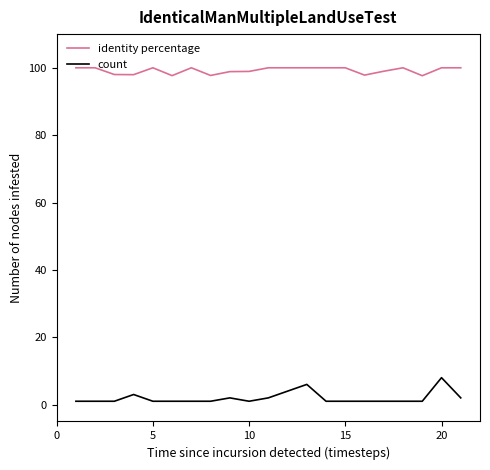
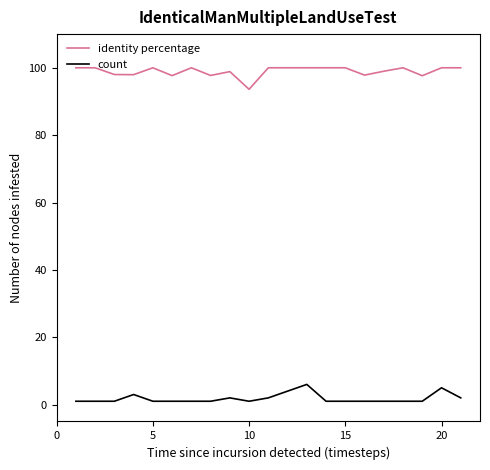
  {
    "identity percentage": {
      "5": 100,
-     "10": 99,
+     "10": 94,
      "15": 100,
      "20": 100
    },
    "count": {
      "5": 1,
      "10": 1,
      "15": 1,
-     "20": 8
+     "20": 5
    }
  }
